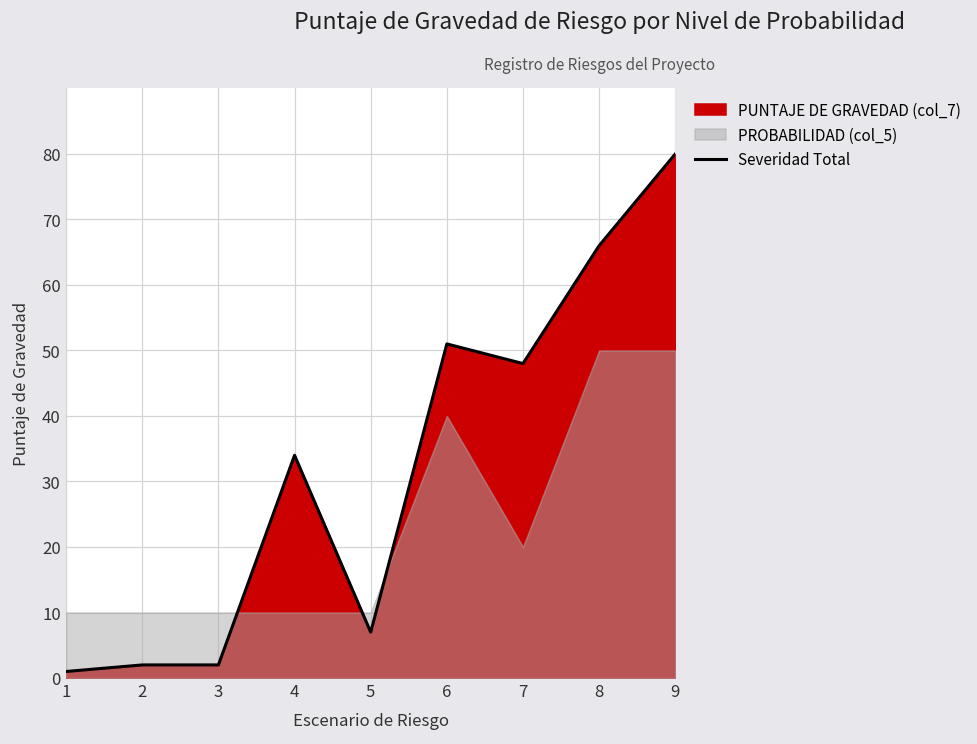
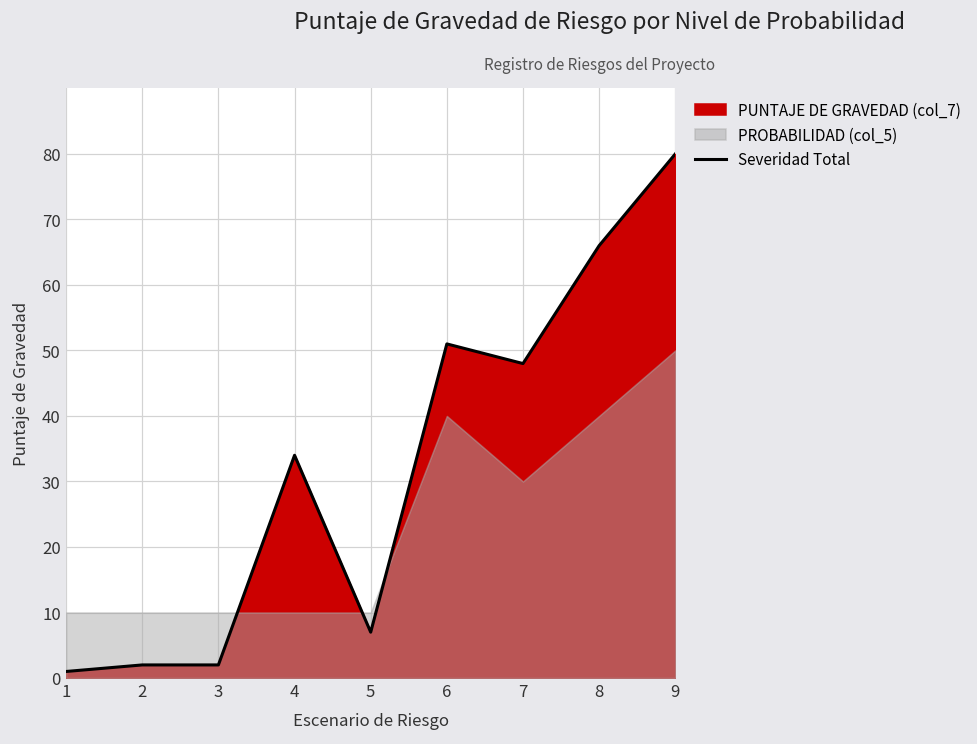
  {
    "PUNTAJE DE GRAVEDAD (col_7)": {
      "1": 1,
      "2": 2,
      "3": 2,
      "4": 34,
      "5": 7,
      "6": 51,
      "7": 48,
      "8": 66,
      "9": 80
    },
    "PROBABILIDAD (col_5)": {
      "1": 10,
      "2": 10,
      "3": 10,
      "4": 10,
      "5": 10,
      "6": 40,
-     "7": 20,
-     "8": 50,
+     "7": 30,
+     "8": 40,
      "9": 50
    }
  }
